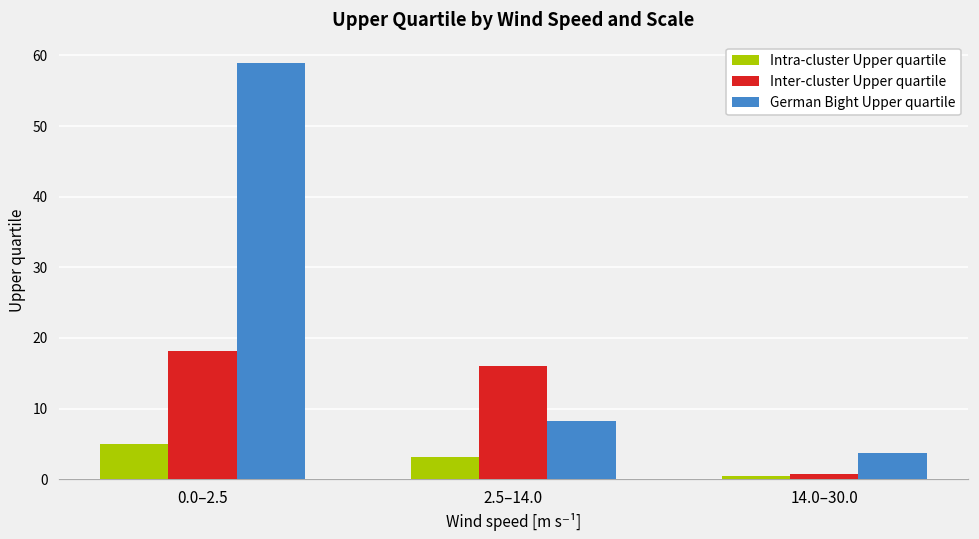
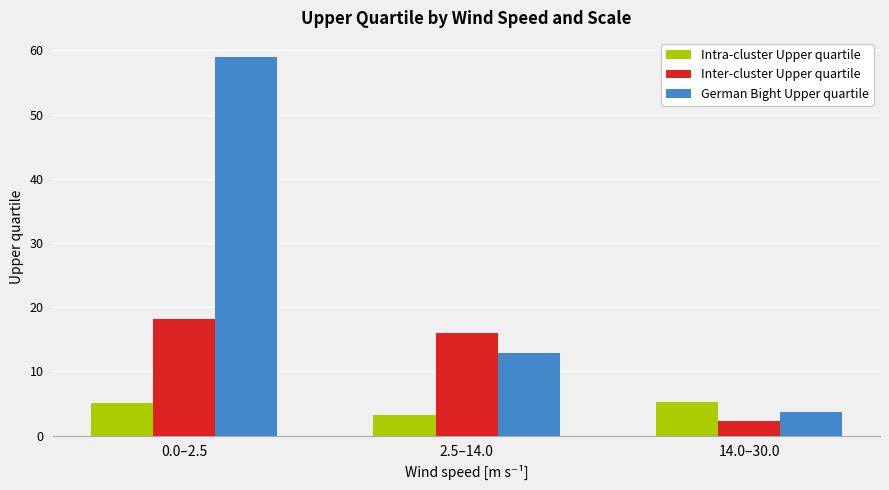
  {
    "Intra-cluster Upper quartile": {
      "0.0–2.5": 5,
      "2.5–14.0": 3,
-     "14.0–30.0": 1
+     "14.0–30.0": 5
    },
    "Inter-cluster Upper quartile": {
      "0.0–2.5": 18,
      "2.5–14.0": 16,
-     "14.0–30.0": 1
+     "14.0–30.0": 2
    },
    "German Bight Upper quartile": {
      "0.0–2.5": 59,
-     "2.5–14.0": 8,
+     "2.5–14.0": 13,
      "14.0–30.0": 4
    }
  }
